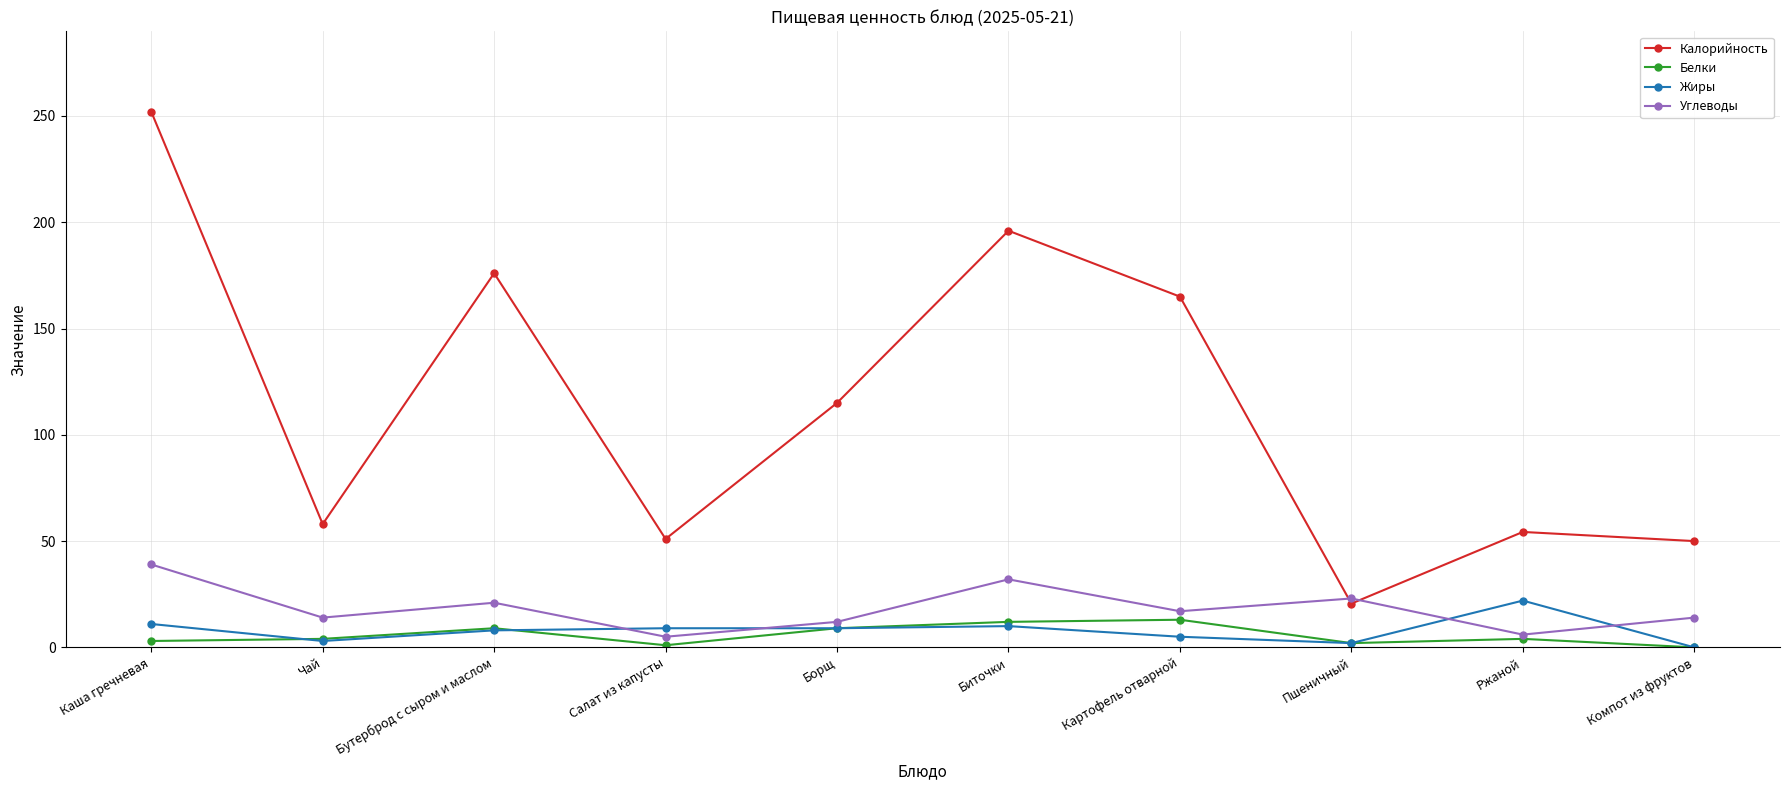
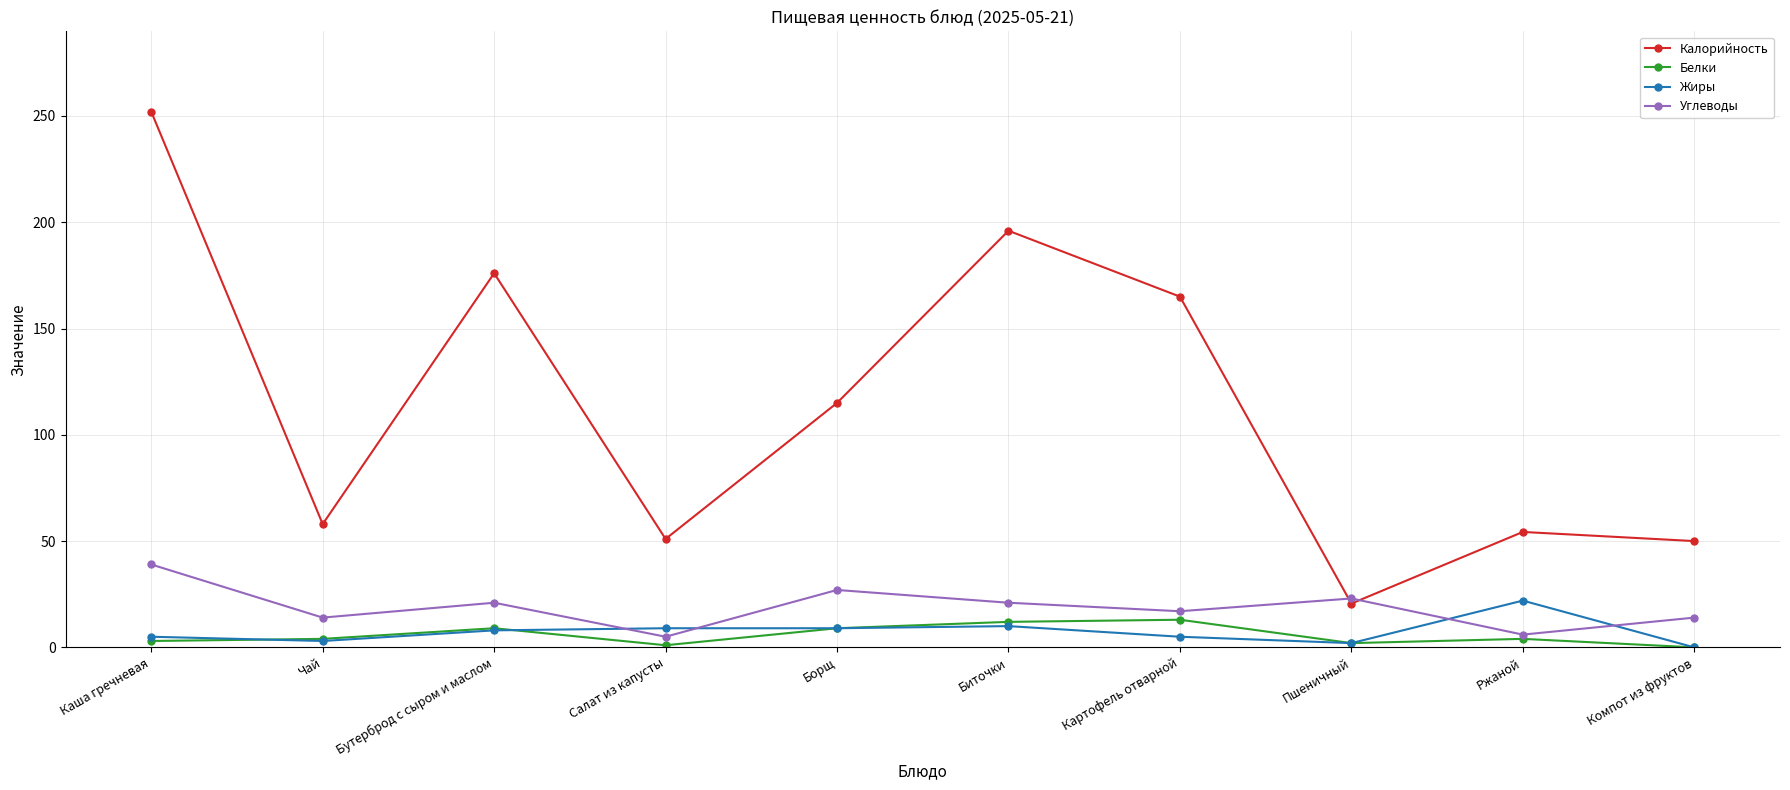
  {
    "Калорийность": {
      "Каша гречневая": 252,
      "Чай": 58,
      "Бутерброд с сыром и маслом": 176,
      "Салат из капусты": 51,
      "Борщ": 115,
      "Биточки": 196,
      "Картофель отварной": 165,
      "Пшеничный": 21,
      "Ржаной": 54,
      "Компот из фруктов": 50
    },
    "Белки": {
      "Каша гречневая": 3,
      "Салат из капусты": 1,
      "Биточки": 12,
      "Картофель отварной": 13,
      "Ржаной": 4
    },
    "Жиры": {
-     "Каша гречневая": 11,
+     "Каша гречневая": 5,
      "Салат из капусты": 9,
      "Биточки": 10,
      "Картофель отварной": 5,
      "Ржаной": 22
    },
    "Углеводы": {
      "Каша гречневая": 39,
      "Чай": 14,
      "Бутерброд с сыром и маслом": 21,
      "Салат из капусты": 5,
-     "Борщ": 12,
-     "Биточки": 32,
+     "Борщ": 27,
+     "Биточки": 21,
      "Картофель отварной": 17,
      "Пшеничный": 23,
      "Ржаной": 6,
      "Компот из фруктов": 14
    }
  }
